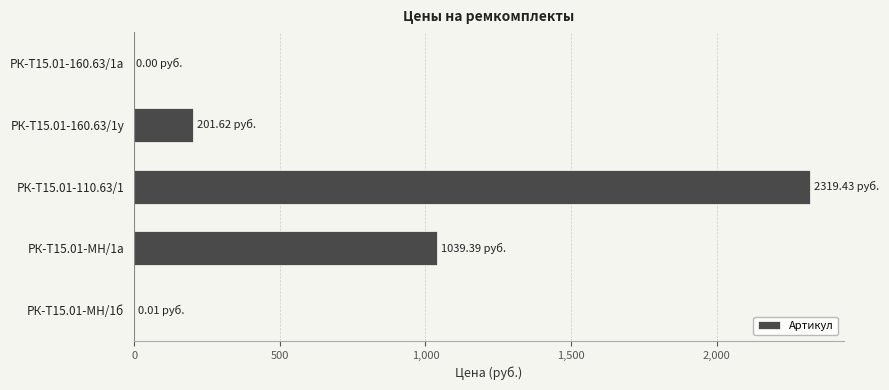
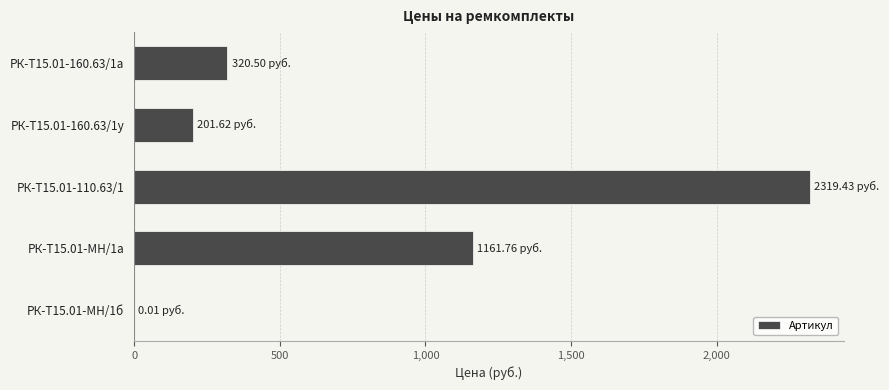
  {
-   "РК-Т15.01-160.63/1а": 0.00,
+   "РК-Т15.01-160.63/1а": 320.50,
    "РК-Т15.01-160.63/1у": 201.62,
    "РК-Т15.01-110.63/1": 2319.43,
-   "РК-Т15.01-МН/1а": 1039.39,
+   "РК-Т15.01-МН/1а": 1161.76,
    "РК-Т15.01-МН/1б": 0.01
  }
